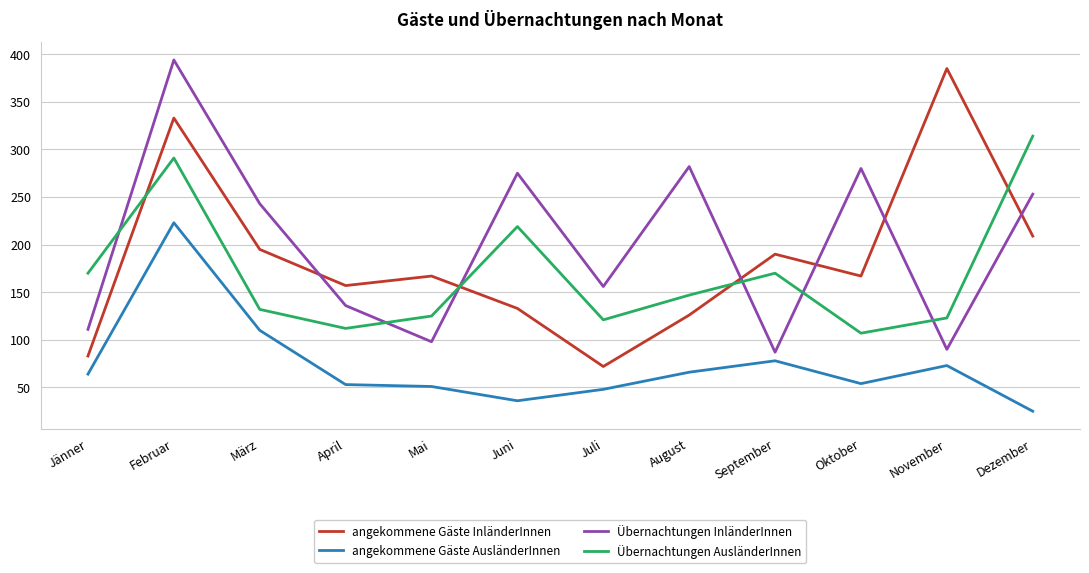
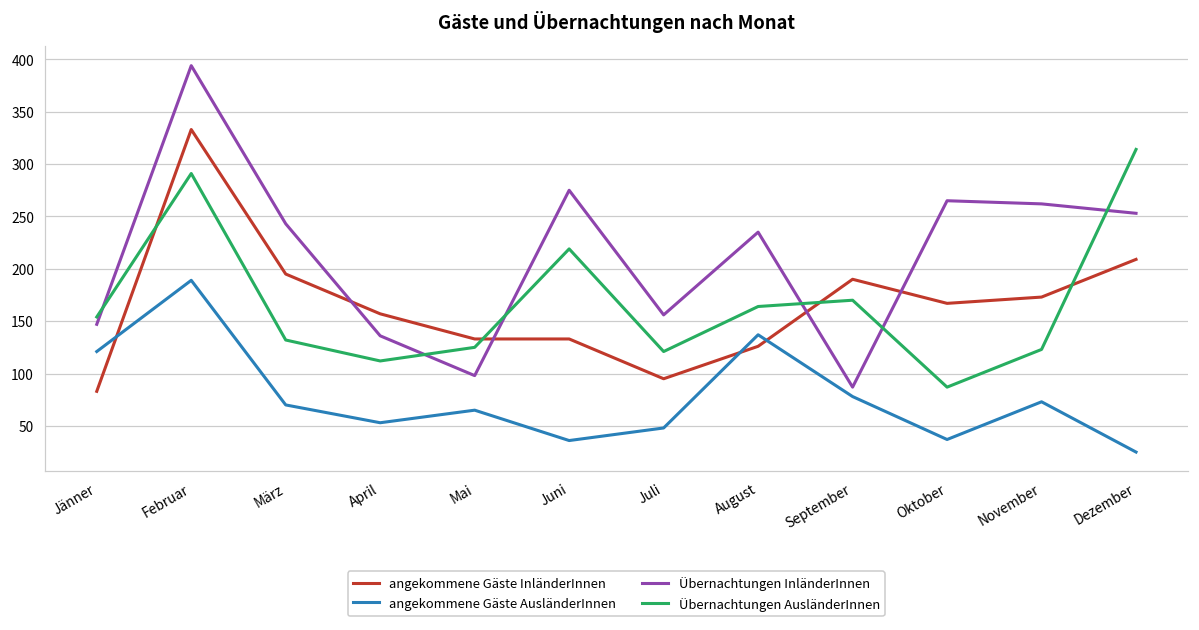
  {
    "angekommene Gäste InländerInnen": {
      "Jänner": 80,
      "Februar": 330,
      "März": 200,
      "April": 160,
-     "Mai": 170,
+     "Mai": 130,
      "Juni": 130,
-     "Juli": 70,
+     "Juli": 100,
      "August": 130,
      "September": 190,
      "Oktober": 170,
-     "November": 390,
+     "November": 170,
      "Dezember": 210
    },
    "angekommene Gäste AusländerInnen": {
-     "Jänner": 60,
-     "Februar": 220,
-     "März": 110,
+     "Jänner": 120,
+     "Februar": 190,
+     "März": 70,
      "April": 50,
-     "Mai": 50,
+     "Mai": 70,
      "Juni": 40,
      "Juli": 50,
-     "August": 70,
+     "August": 140,
      "September": 80,
-     "Oktober": 50,
+     "Oktober": 40,
      "November": 70,
      "Dezember": 30
    },
    "Übernachtungen InländerInnen": {
-     "Jänner": 110,
+     "Jänner": 150,
      "Februar": 390,
      "März": 240,
      "April": 140,
      "Mai": 100,
      "Juni": 280,
      "Juli": 160,
-     "August": 280,
+     "August": 240,
      "September": 90,
-     "Oktober": 280,
-     "November": 90,
+     "Oktober": 270,
+     "November": 260,
      "Dezember": 250
    },
    "Übernachtungen AusländerInnen": {
-     "Jänner": 170,
+     "Jänner": 150,
      "Februar": 290,
      "März": 130,
      "April": 110,
      "Mai": 130,
      "Juni": 220,
      "Juli": 120,
-     "August": 150,
+     "August": 160,
      "September": 170,
-     "Oktober": 110,
+     "Oktober": 90,
      "November": 120,
      "Dezember": 310
    }
  }
